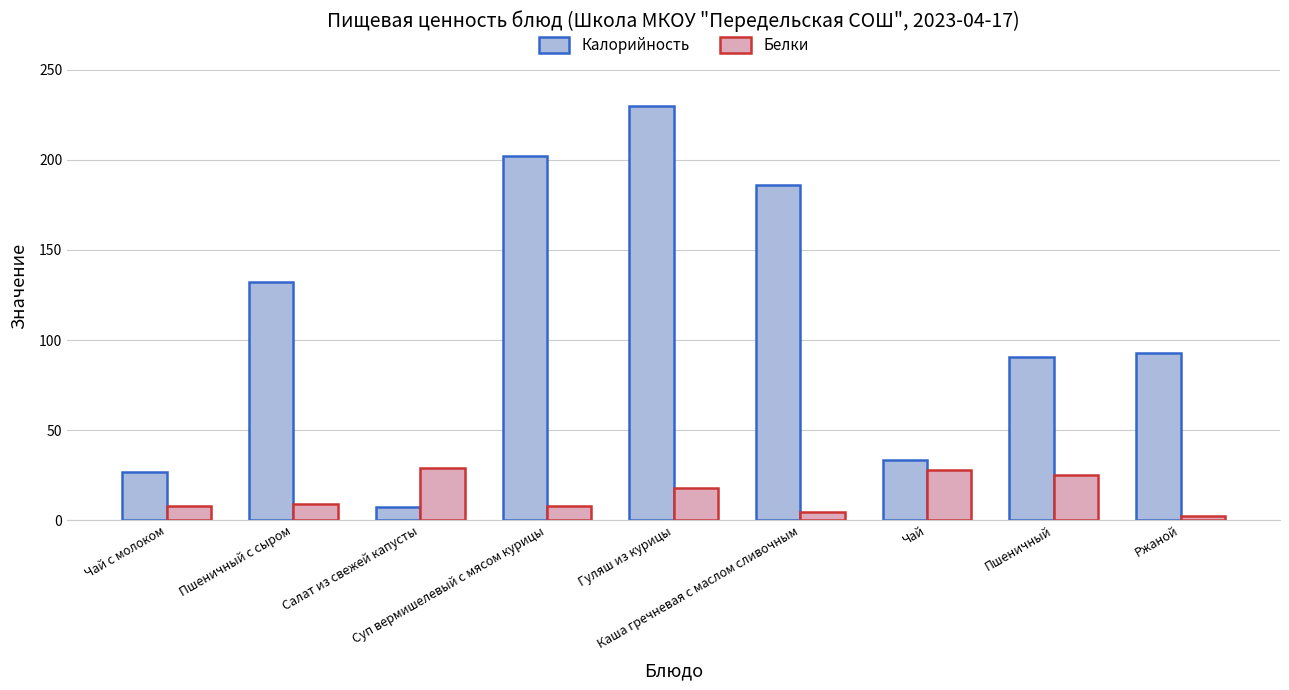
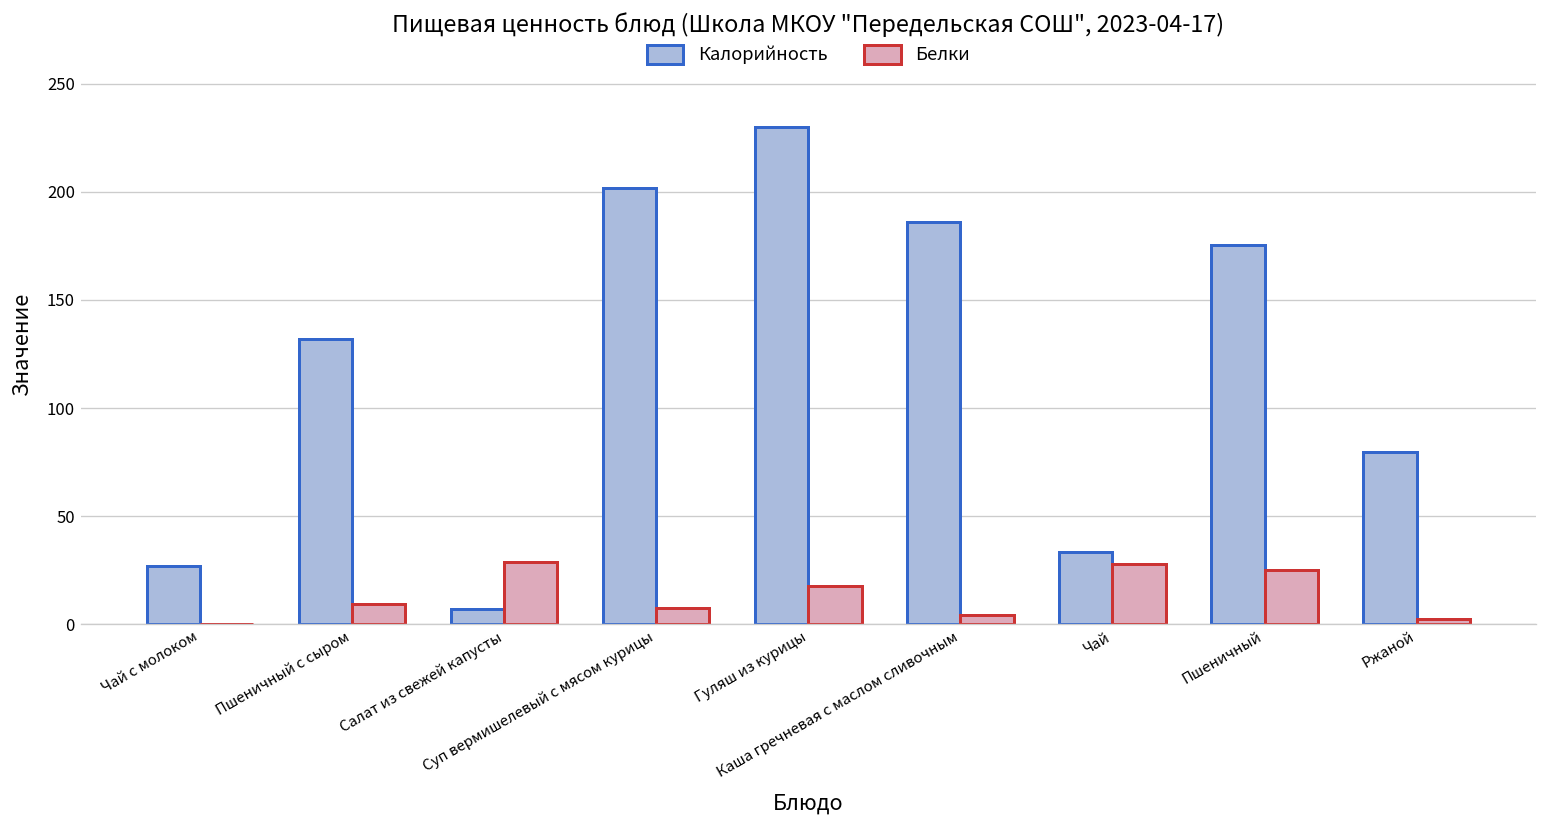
  {
    "Калорийность": {
      "Чай с молоком": 27,
      "Пшеничный с сыром": 132,
      "Салат из свежей капусты": 7,
      "Суп вермишелевый с мясом курицы": 202,
      "Гуляш из курицы": 230,
      "Каша гречневая с маслом сливочным": 186,
      "Чай": 33,
-     "Пшеничный": 90,
-     "Ржаной": 93
+     "Пшеничный": 176,
+     "Ржаной": 80
    },
    "Белки": {
-     "Чай с молоком": 8,
+     "Чай с молоком": 0,
      "Пшеничный с сыром": 9,
      "Салат из свежей капусты": 29,
      "Суп вермишелевый с мясом курицы": 8,
      "Гуляш из курицы": 18,
      "Каша гречневая с маслом сливочным": 4,
      "Чай": 28,
      "Пшеничный": 25,
      "Ржаной": 2
    }
  }
